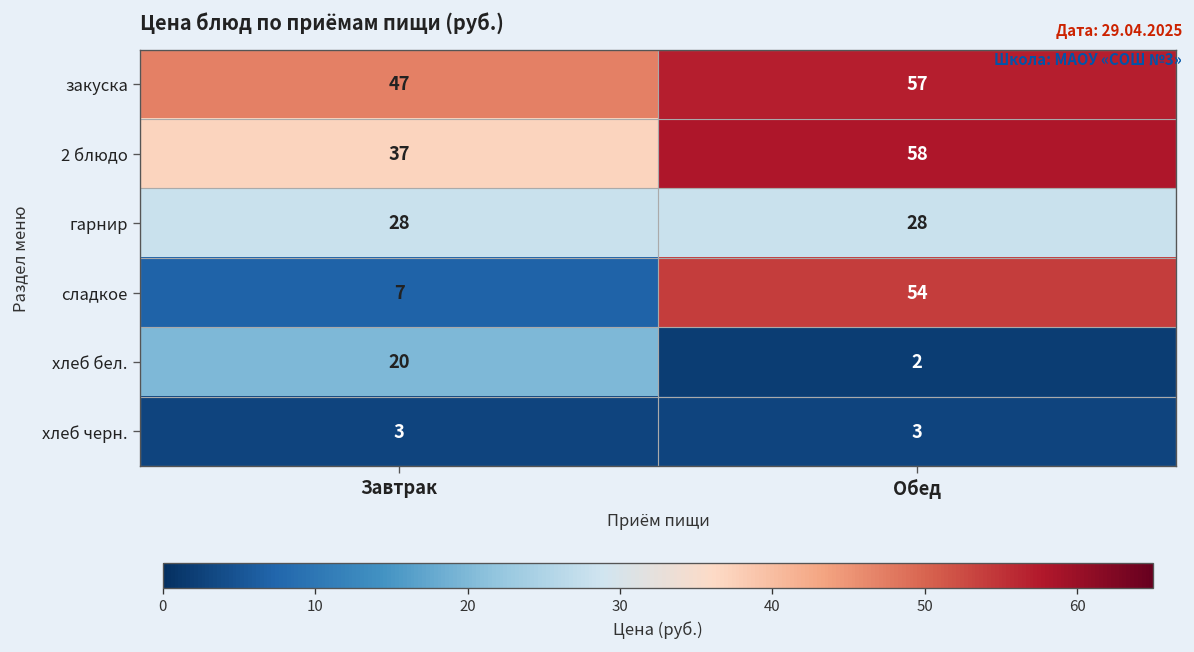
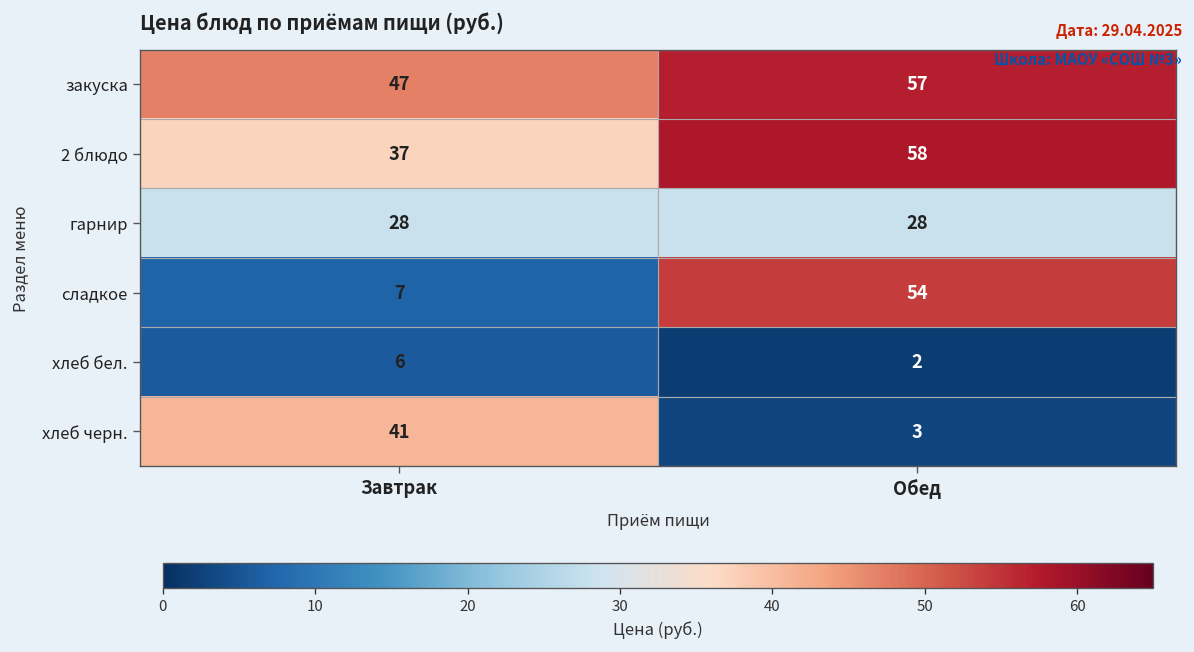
  {
    "закуска": {
      "Завтрак": 47,
      "Обед": 57
    },
    "2 блюдо": {
      "Завтрак": 37,
      "Обед": 58
    },
    "гарнир": {
      "Завтрак": 28,
      "Обед": 28
    },
    "сладкое": {
      "Завтрак": 7,
      "Обед": 54
    },
    "хлеб бел.": {
-     "Завтрак": 20,
+     "Завтрак": 6,
      "Обед": 2
    },
    "хлеб черн.": {
-     "Завтрак": 3,
+     "Завтрак": 41,
      "Обед": 3
    }
  }
